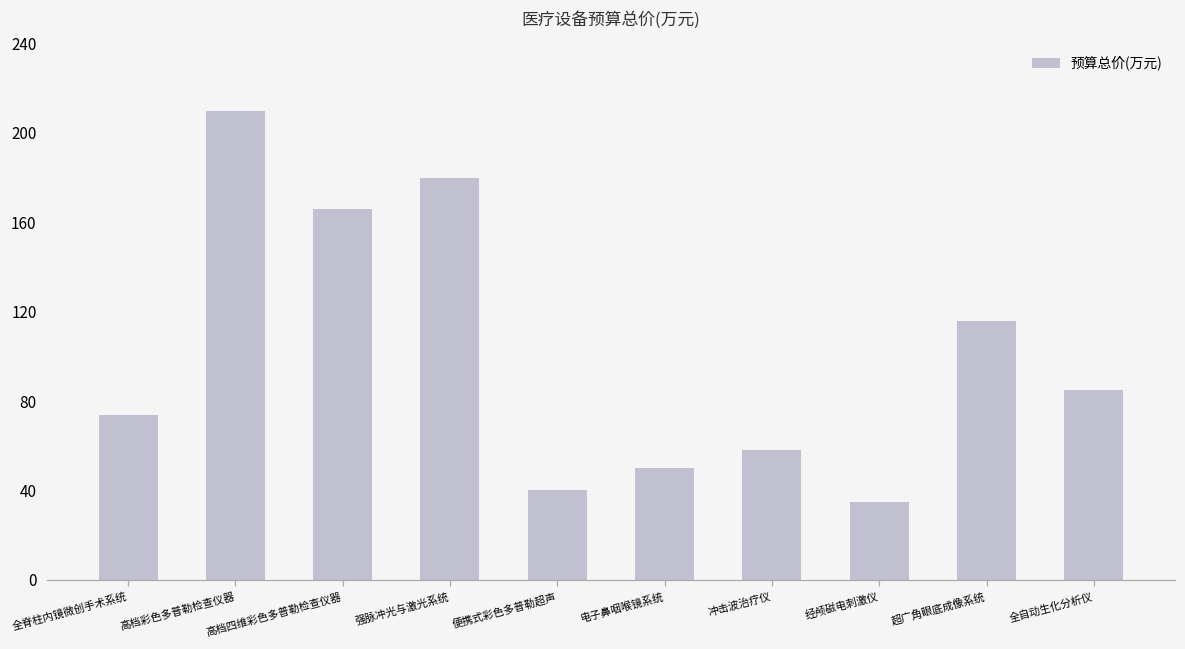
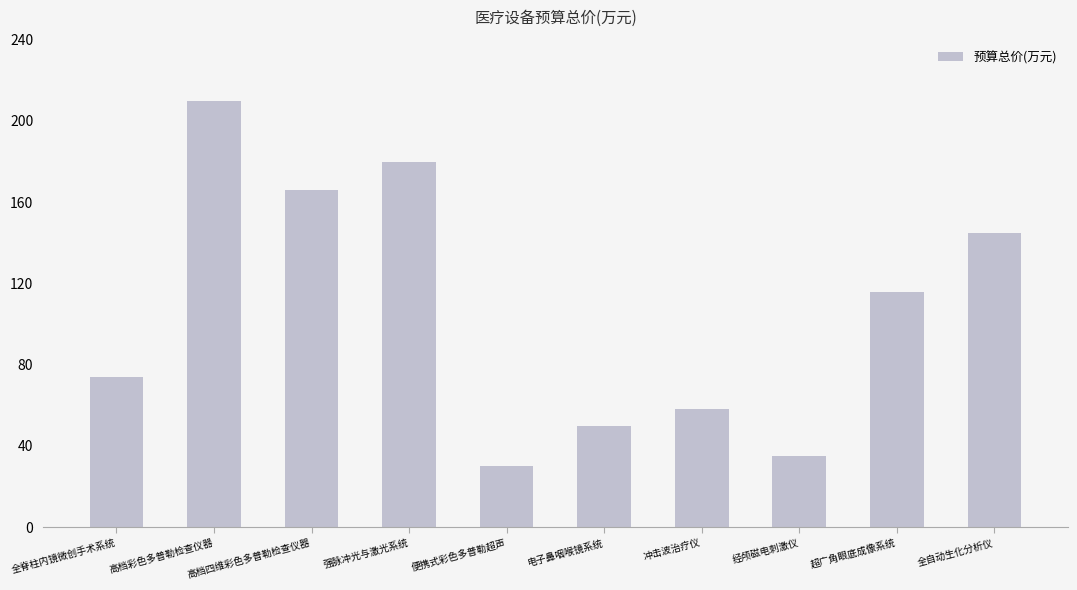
  {
    "全脊柱内镜微创手术系统": 74,
    "高档彩色多普勒检查仪器": 210,
    "高档四维彩色多普勒检查仪器": 166,
    "强脉冲光与激光系统": 180,
-   "便携式彩色多普勒超声": 40,
+   "便携式彩色多普勒超声": 30,
    "电子鼻咽喉镜系统": 50,
    "冲击波治疗仪": 58,
    "经颅磁电刺激仪": 35,
    "超广角眼底成像系统": 116,
-   "全自动生化分析仪": 85
+   "全自动生化分析仪": 145
  }
